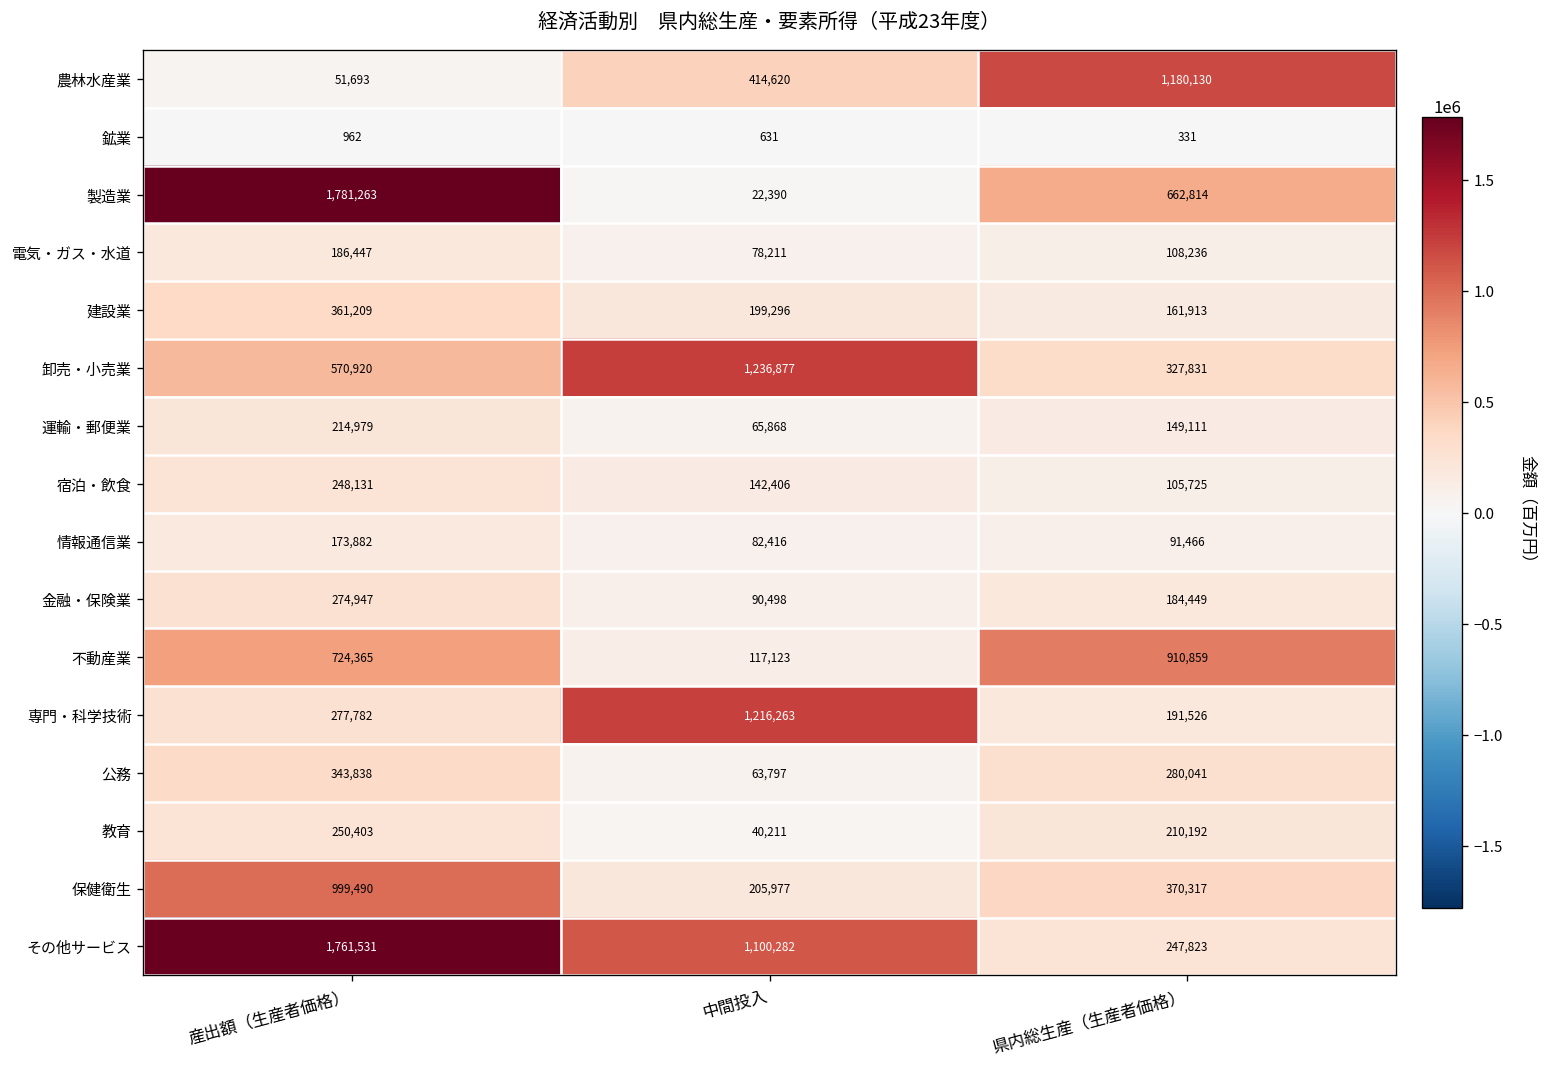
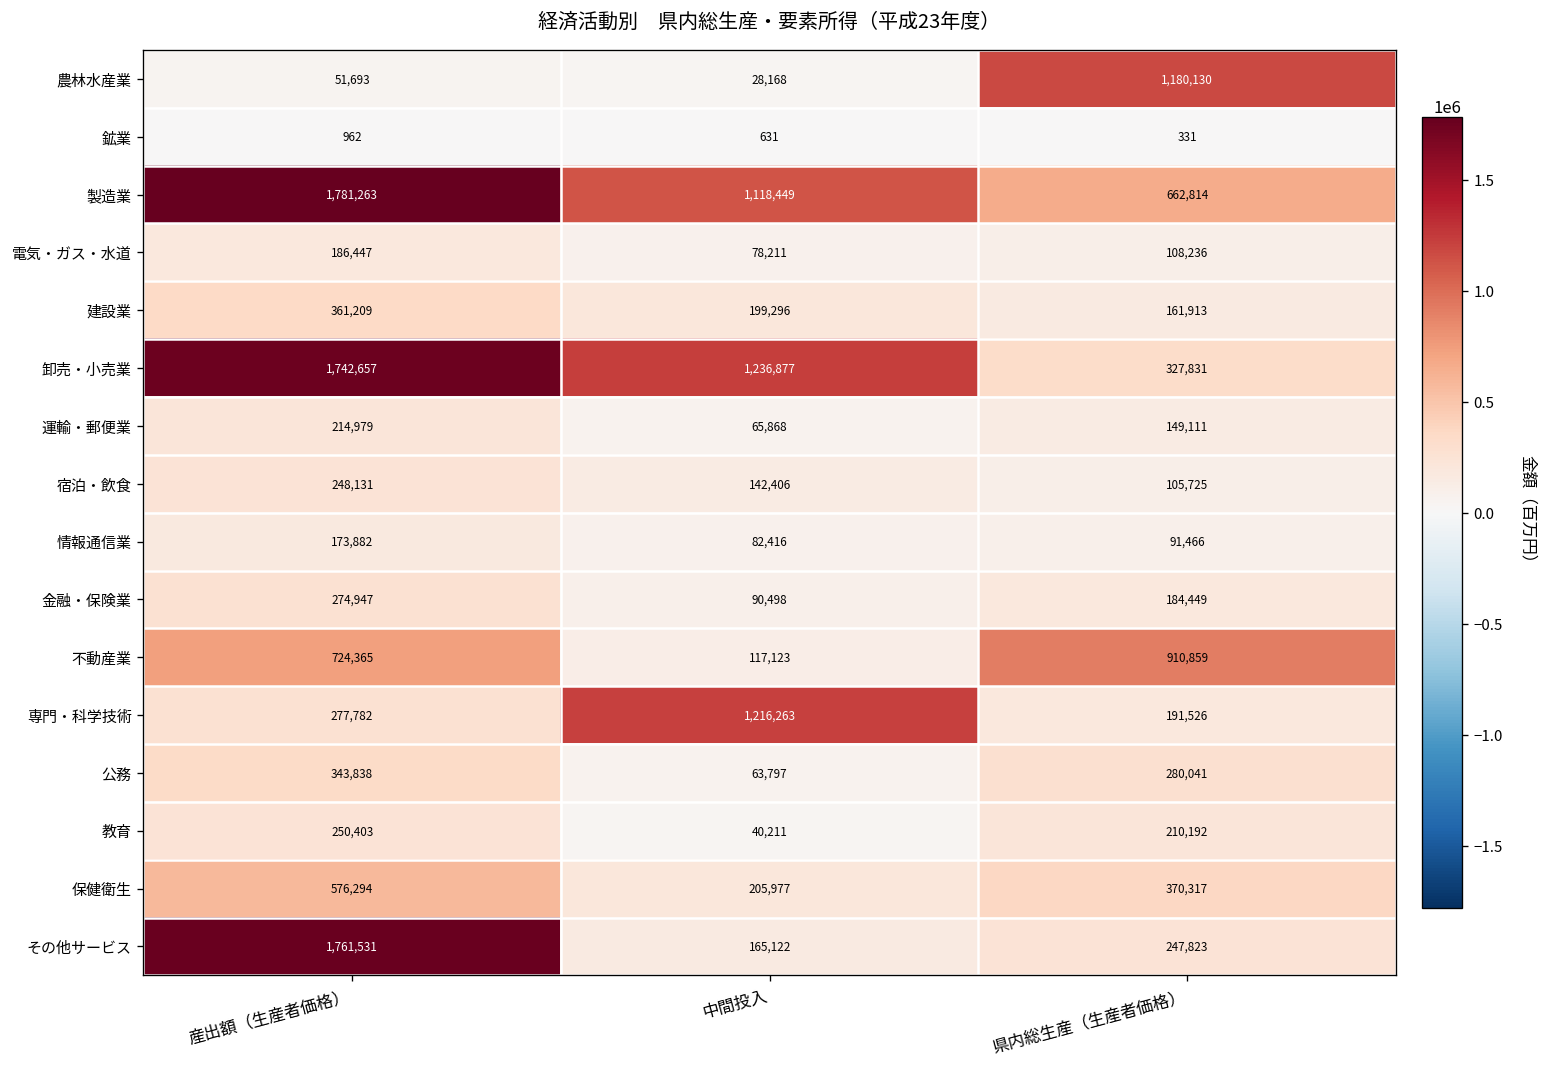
  {
    "農林水産業": {
      "産出額（生産者価格）": "51,693",
-     "中間投入": "414,620",
+     "中間投入": "28,168",
      "県内総生産（生産者価格）": "1,180,130"
    },
    "鉱業": {
      "産出額（生産者価格）": "962",
      "中間投入": "631",
      "県内総生産（生産者価格）": "331"
    },
    "製造業": {
      "産出額（生産者価格）": "1,781,263",
-     "中間投入": "22,390",
+     "中間投入": "1,118,449",
      "県内総生産（生産者価格）": "662,814"
    },
    "電気・ガス・水道": {
      "産出額（生産者価格）": "186,447",
      "中間投入": "78,211",
      "県内総生産（生産者価格）": "108,236"
    },
    "建設業": {
      "産出額（生産者価格）": "361,209",
      "中間投入": "199,296",
      "県内総生産（生産者価格）": "161,913"
    },
    "卸売・小売業": {
-     "産出額（生産者価格）": "570,920",
+     "産出額（生産者価格）": "1,742,657",
      "中間投入": "1,236,877",
      "県内総生産（生産者価格）": "327,831"
    },
    "運輸・郵便業": {
      "産出額（生産者価格）": "214,979",
      "中間投入": "65,868",
      "県内総生産（生産者価格）": "149,111"
    },
    "宿泊・飲食": {
      "産出額（生産者価格）": "248,131",
      "中間投入": "142,406",
      "県内総生産（生産者価格）": "105,725"
    },
    "情報通信業": {
      "産出額（生産者価格）": "173,882",
      "中間投入": "82,416",
      "県内総生産（生産者価格）": "91,466"
    },
    "金融・保険業": {
      "産出額（生産者価格）": "274,947",
      "中間投入": "90,498",
      "県内総生産（生産者価格）": "184,449"
    },
    "不動産業": {
      "産出額（生産者価格）": "724,365",
      "中間投入": "117,123",
      "県内総生産（生産者価格）": "910,859"
    },
    "専門・科学技術": {
      "産出額（生産者価格）": "277,782",
      "中間投入": "1,216,263",
      "県内総生産（生産者価格）": "191,526"
    },
    "公務": {
      "産出額（生産者価格）": "343,838",
      "中間投入": "63,797",
      "県内総生産（生産者価格）": "280,041"
    },
    "教育": {
      "産出額（生産者価格）": "250,403",
      "中間投入": "40,211",
      "県内総生産（生産者価格）": "210,192"
    },
    "保健衛生": {
-     "産出額（生産者価格）": "999,490",
+     "産出額（生産者価格）": "576,294",
      "中間投入": "205,977",
      "県内総生産（生産者価格）": "370,317"
    },
    "その他サービス": {
      "産出額（生産者価格）": "1,761,531",
-     "中間投入": "1,100,282",
+     "中間投入": "165,122",
      "県内総生産（生産者価格）": "247,823"
    }
  }
